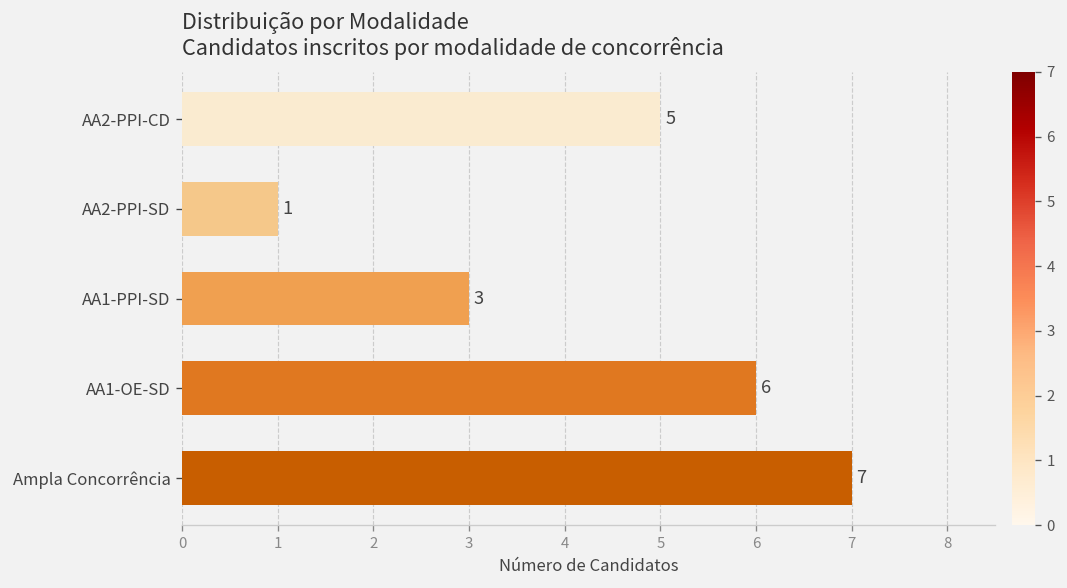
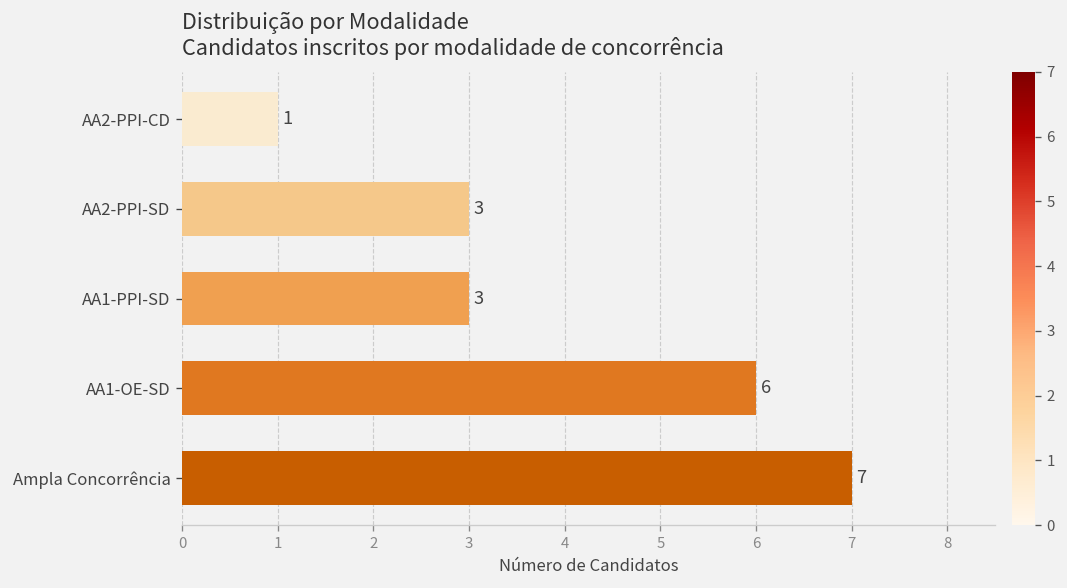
  {
-   "AA2-PPI-CD": 5,
-   "AA2-PPI-SD": 1,
+   "AA2-PPI-CD": 1,
+   "AA2-PPI-SD": 3,
    "AA1-PPI-SD": 3,
    "AA1-OE-SD": 6,
    "Ampla Concorrência": 7
  }
